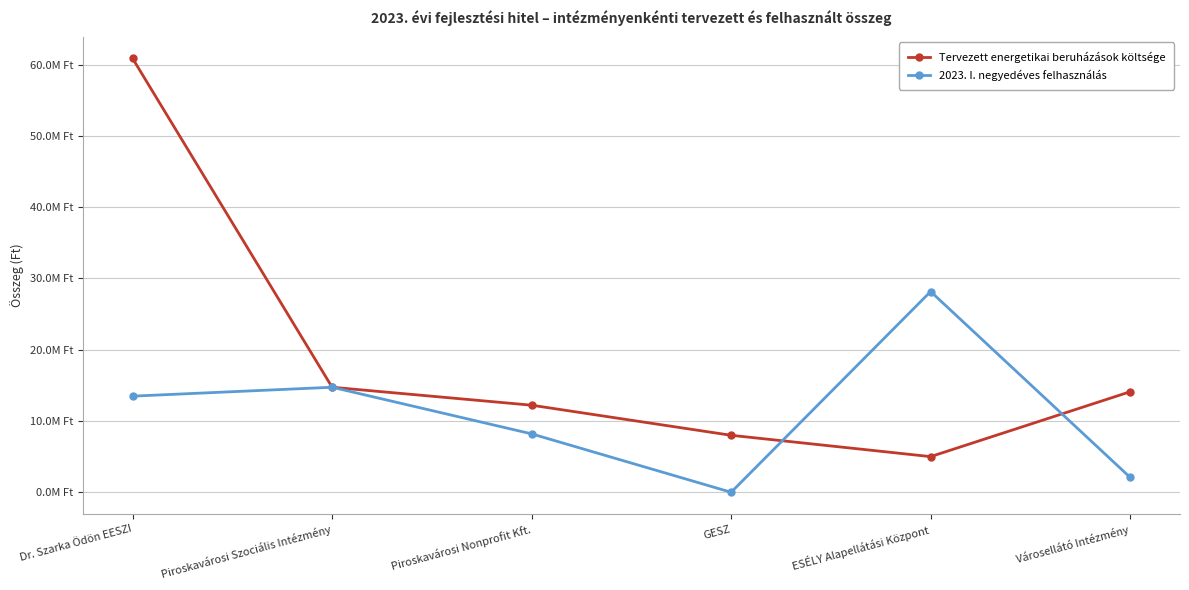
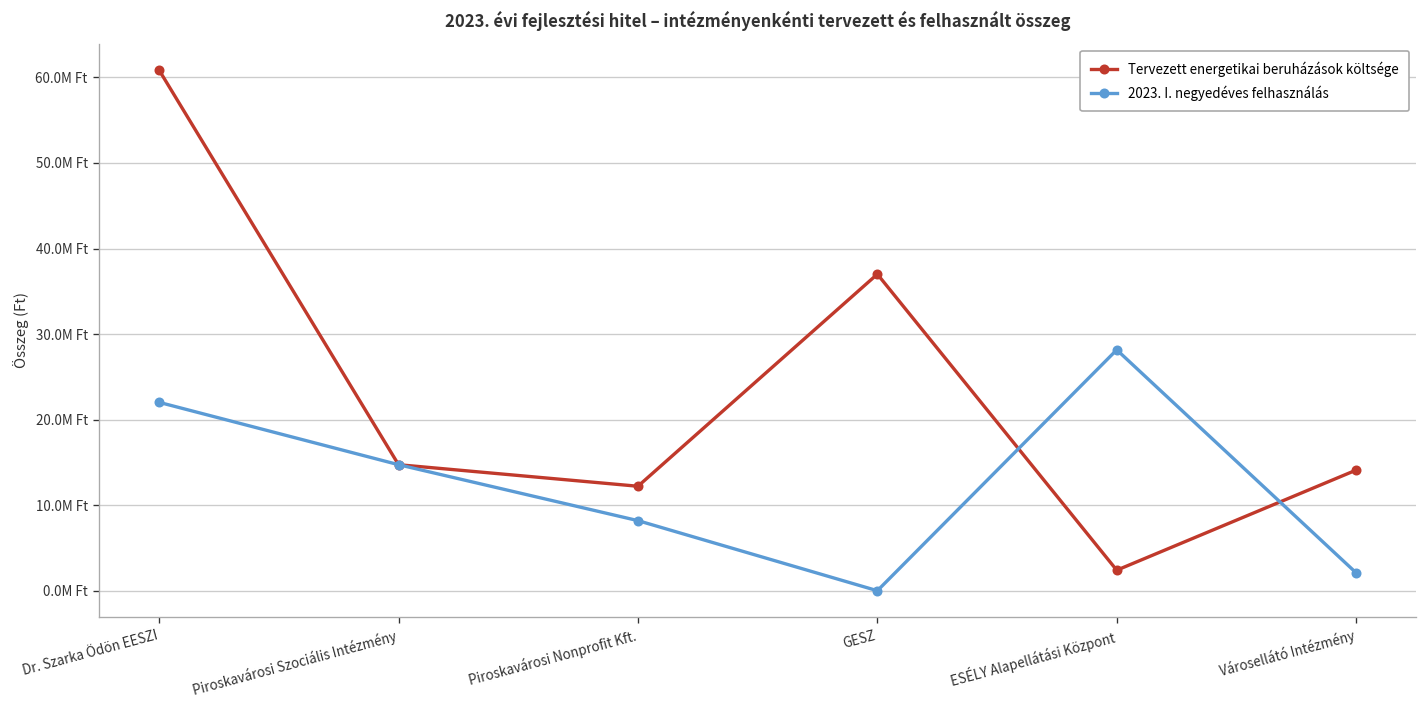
  {
    "Tervezett energetikai beruházások költsége": {
      "Dr. Szarka Ödön EESZI": "61M Ft",
      "Piroskavárosi Nonprofit Kft.": "12M Ft",
-     "GESZ": "8M Ft",
-     "ESÉLY Alapellátási Központ": "5M Ft",
+     "GESZ": "37M Ft",
+     "ESÉLY Alapellátási Központ": "2M Ft",
      "Városellátó Intézmény": "14M Ft"
    },
    "2023. I. negyedéves felhasználás": {
-     "Dr. Szarka Ödön EESZI": "13M Ft",
+     "Dr. Szarka Ödön EESZI": "22M Ft",
      "Piroskavárosi Nonprofit Kft.": "8M Ft",
      "GESZ": "0M Ft",
      "ESÉLY Alapellátási Központ": "28M Ft",
      "Városellátó Intézmény": "2M Ft"
    }
  }
